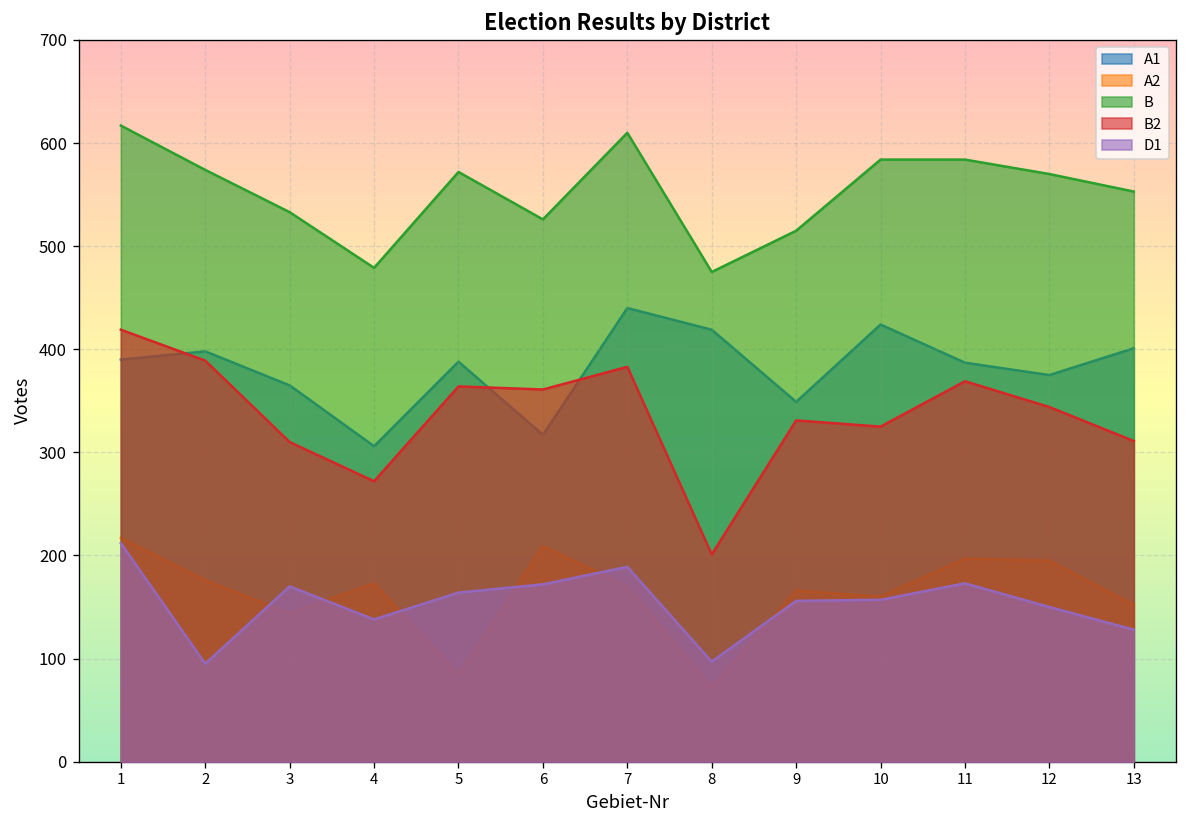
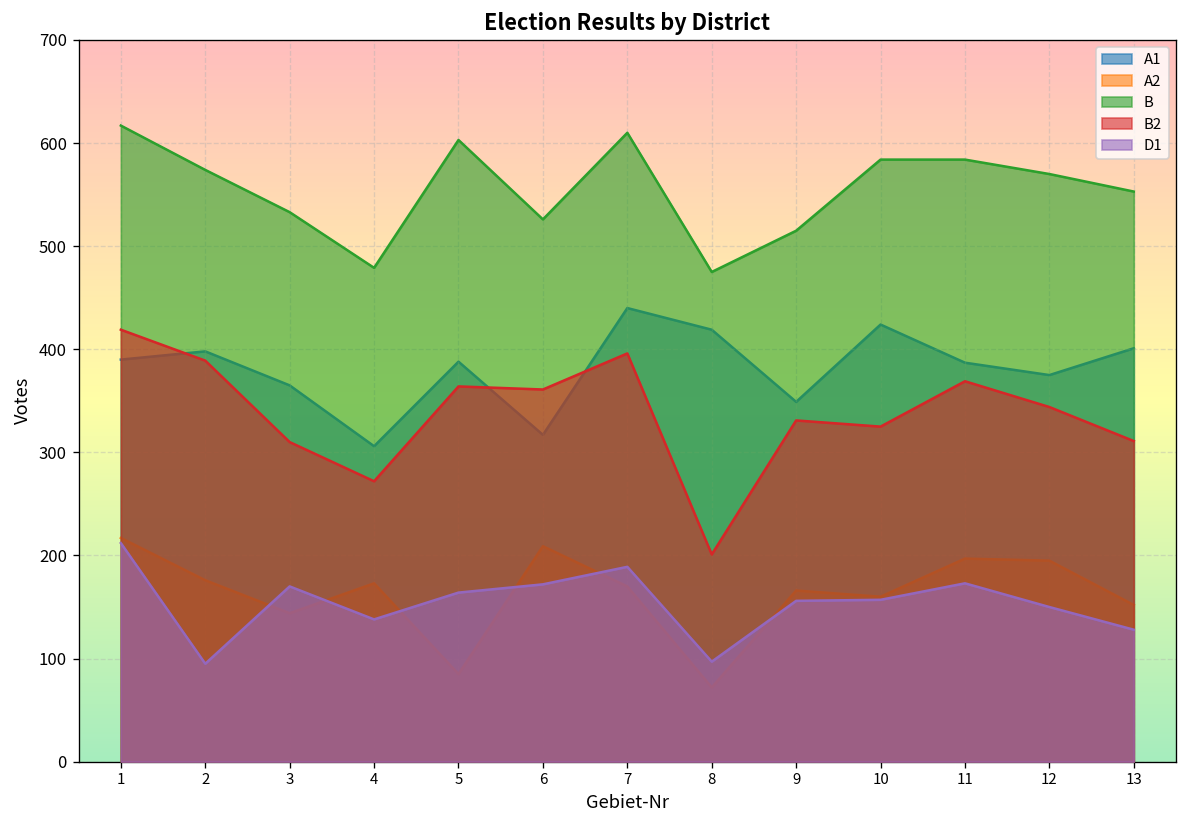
  {
    "A1": {
      "1": 390,
      "2": 400,
      "3": 370,
      "4": 310,
      "5": 390,
      "6": 320,
      "7": 440,
      "8": 420,
      "9": 350,
      "10": 420,
      "11": 390,
      "12": 380,
      "13": 400
    },
    "A2": {
      "1": 220,
      "2": 180,
      "3": 140,
      "4": 170,
      "5": 90,
      "6": 210,
      "7": 170,
      "8": 70,
      "9": 170,
      "11": 200,
      "12": 200,
      "13": 150
    },
    "B": {
      "1": 620,
      "2": 570,
      "3": 530,
      "4": 480,
-     "5": 570,
+     "5": 600,
      "6": 530,
      "7": 610,
      "8": 480,
      "9": 520,
      "10": 580,
      "11": 580,
      "12": 570,
      "13": 550
    },
    "B2": {
      "1": 420,
      "2": 390,
      "3": 310,
      "4": 270,
      "5": 360,
      "6": 360,
-     "7": 380,
+     "7": 400,
      "8": 200,
      "9": 330,
      "10": 330,
      "11": 370,
      "12": 340,
      "13": 310
    },
    "D1": {
      "1": 210,
      "2": 100,
      "3": 170,
      "4": 140,
      "5": 160,
      "6": 170,
      "7": 190,
      "8": 100,
      "9": 160,
      "11": 170,
      "12": 150,
      "13": 130
    }
  }
